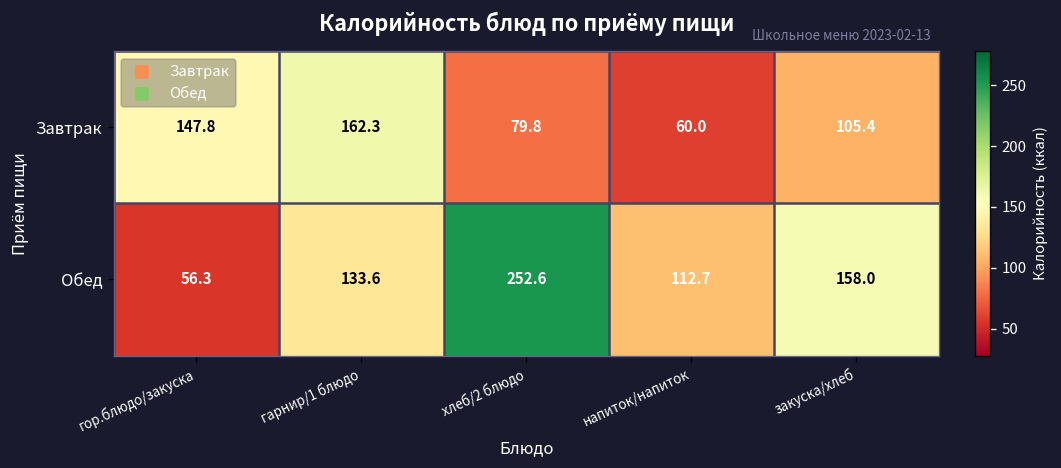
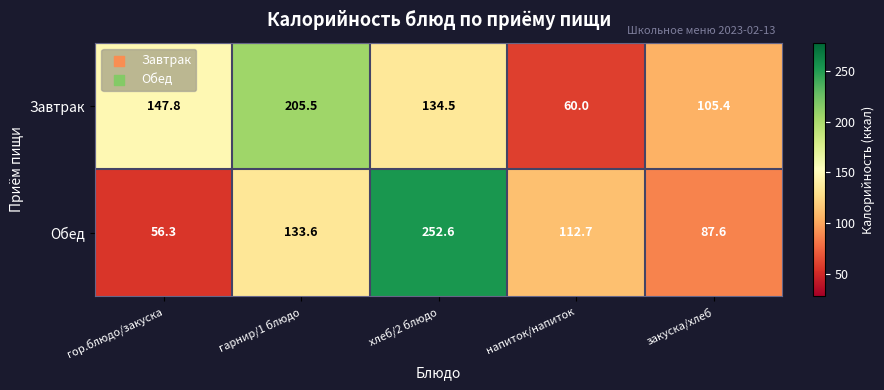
  {
    "Завтрак": {
      "гор.блюдо/закуска": 147.8,
-     "гарнир/1 блюдо": 162.3,
-     "хлеб/2 блюдо": 79.8,
+     "гарнир/1 блюдо": 205.5,
+     "хлеб/2 блюдо": 134.5,
      "напиток/напиток": 60.0,
      "закуска/хлеб": 105.4
    },
    "Обед": {
      "гор.блюдо/закуска": 56.3,
      "гарнир/1 блюдо": 133.6,
      "хлеб/2 блюдо": 252.6,
      "напиток/напиток": 112.7,
-     "закуска/хлеб": 158.0
+     "закуска/хлеб": 87.6
    }
  }
